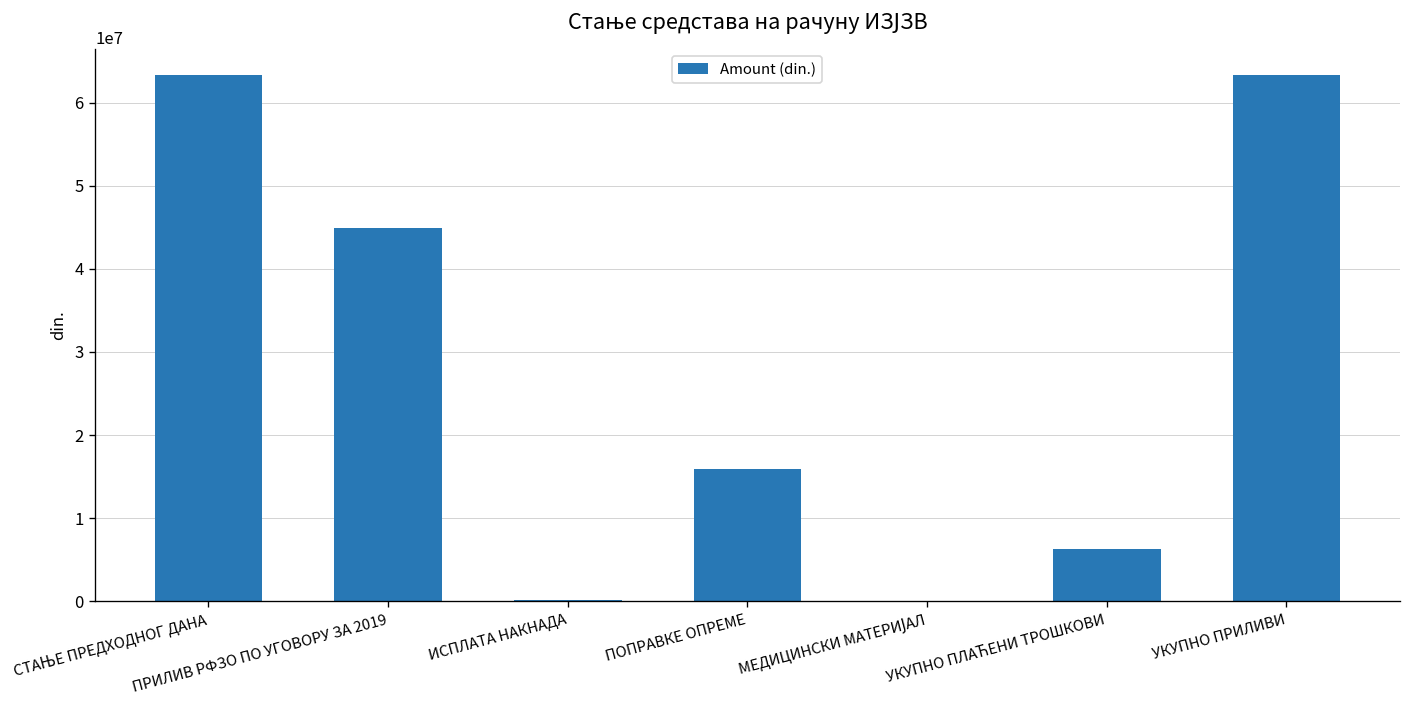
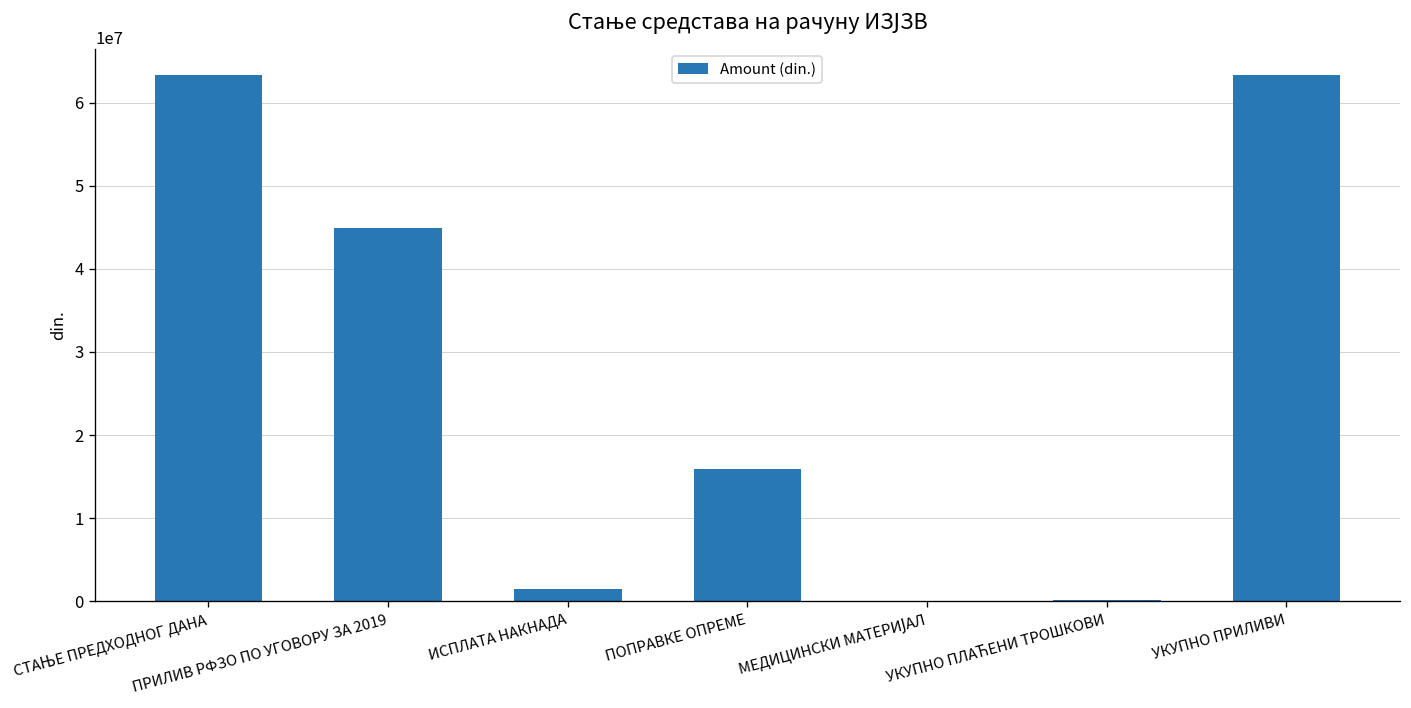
  {
    "СТАЊЕ ПРЕДХОДНОГ ДАНА": 63000000,
    "ПРИЛИВ РФЗО ПО УГОВОРУ ЗА 2019": 45000000,
-   "ИСПЛАТА НАКНАДА": 0,
+   "ИСПЛАТА НАКНАДА": 2000000,
    "ПОПРАВКЕ ОПРЕМЕ": 16000000,
-   "УКУПНО ПЛАЋЕНИ ТРОШКОВИ": 6000000,
+   "УКУПНО ПЛАЋЕНИ ТРОШКОВИ": 0,
    "УКУПНО ПРИЛИВИ": 63000000
  }
